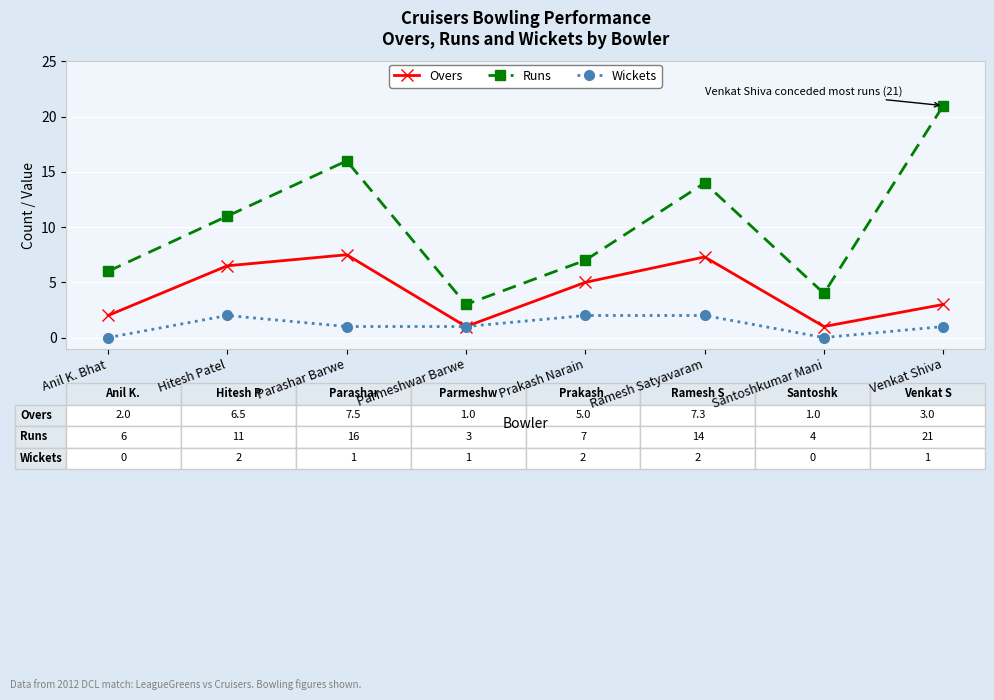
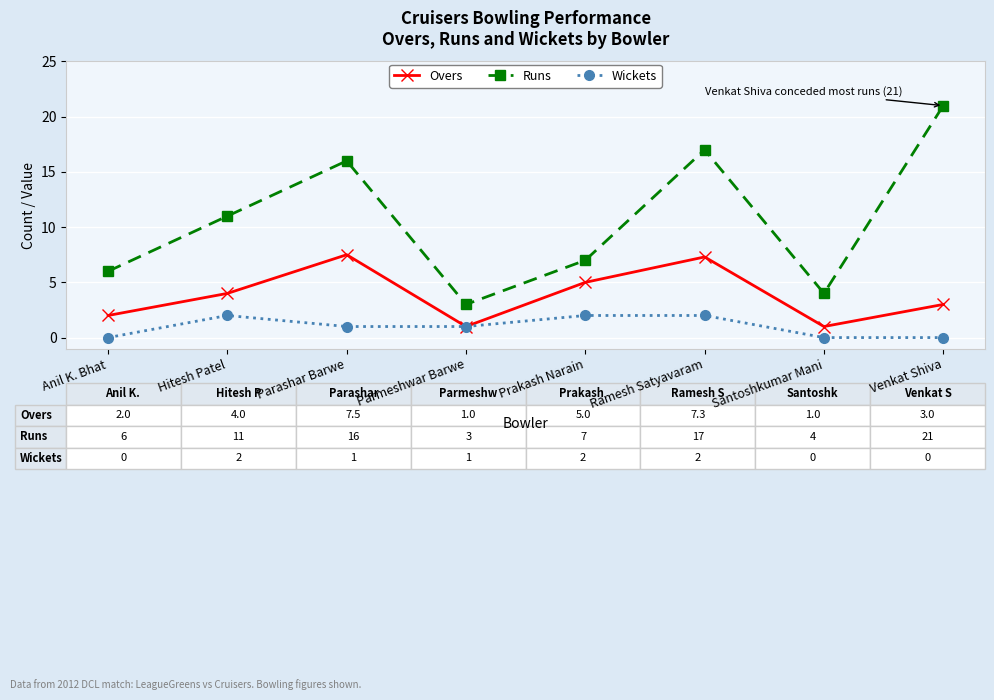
  {
    "Overs": {
-     "Hitesh Patel": "6.5"
+     "Hitesh Patel": "4.0"
    },
    "Runs": {
-     "Ramesh Satyavaram": "14",
+     "Ramesh Satyavaram": "17",
      "Venkat Shiva": "(21)"
    },
    "Wickets": {
-     "Venkat Shiva": "1"
+     "Venkat Shiva": "0"
    }
  }
